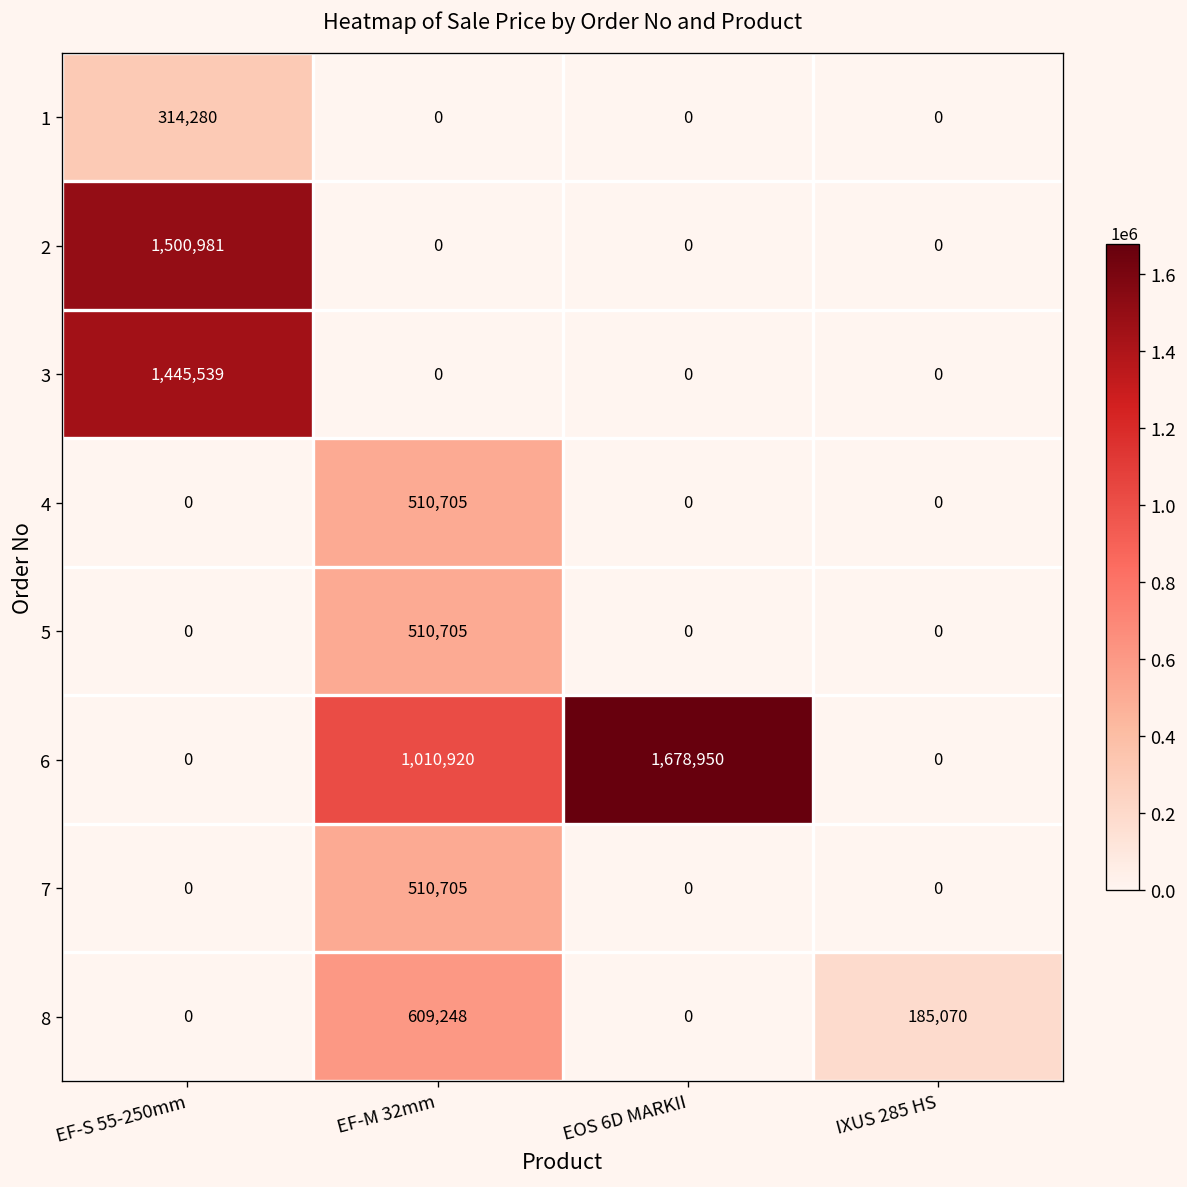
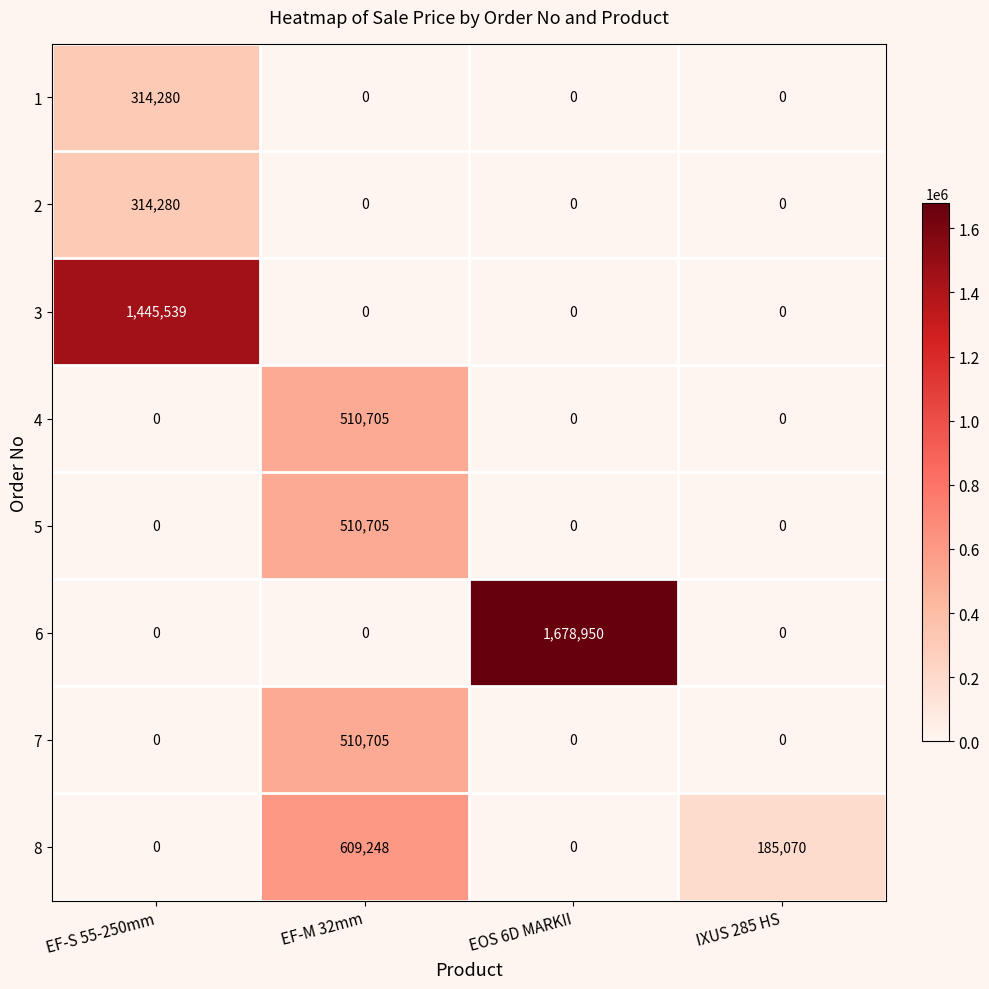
  {
    "1": {
      "EF-S 55-250mm": "314,280",
      "EF-M 32mm": "0",
      "EOS 6D MARKII": "0",
      "IXUS 285 HS": "0"
    },
    "2": {
-     "EF-S 55-250mm": "1,500,981",
+     "EF-S 55-250mm": "314,280",
      "EF-M 32mm": "0",
      "EOS 6D MARKII": "0",
      "IXUS 285 HS": "0"
    },
    "3": {
      "EF-S 55-250mm": "1,445,539",
      "EF-M 32mm": "0",
      "EOS 6D MARKII": "0",
      "IXUS 285 HS": "0"
    },
    "4": {
      "EF-S 55-250mm": "0",
      "EF-M 32mm": "510,705",
      "EOS 6D MARKII": "0",
      "IXUS 285 HS": "0"
    },
    "5": {
      "EF-S 55-250mm": "0",
      "EF-M 32mm": "510,705",
      "EOS 6D MARKII": "0",
      "IXUS 285 HS": "0"
    },
    "6": {
      "EF-S 55-250mm": "0",
-     "EF-M 32mm": "1,010,920",
+     "EF-M 32mm": "0",
      "EOS 6D MARKII": "1,678,950",
      "IXUS 285 HS": "0"
    },
    "7": {
      "EF-S 55-250mm": "0",
      "EF-M 32mm": "510,705",
      "EOS 6D MARKII": "0",
      "IXUS 285 HS": "0"
    },
    "8": {
      "EF-S 55-250mm": "0",
      "EF-M 32mm": "609,248",
      "EOS 6D MARKII": "0",
      "IXUS 285 HS": "185,070"
    }
  }
